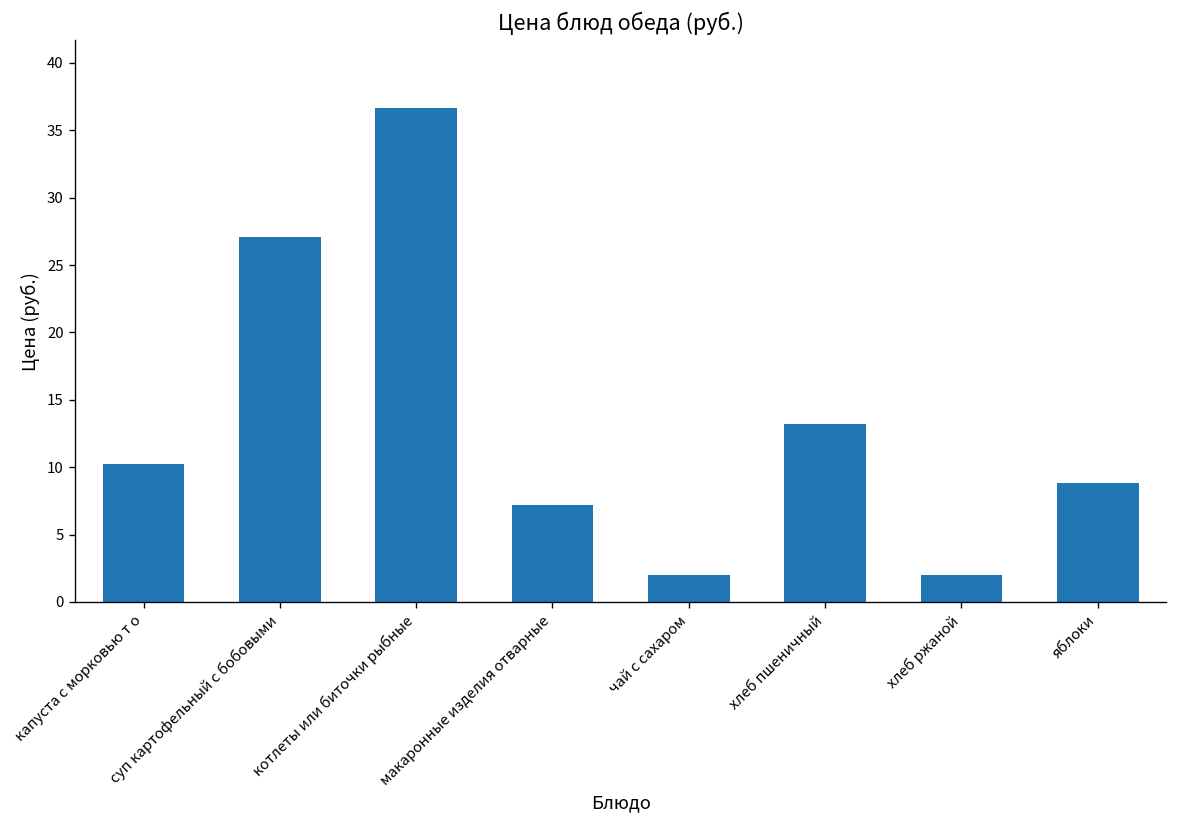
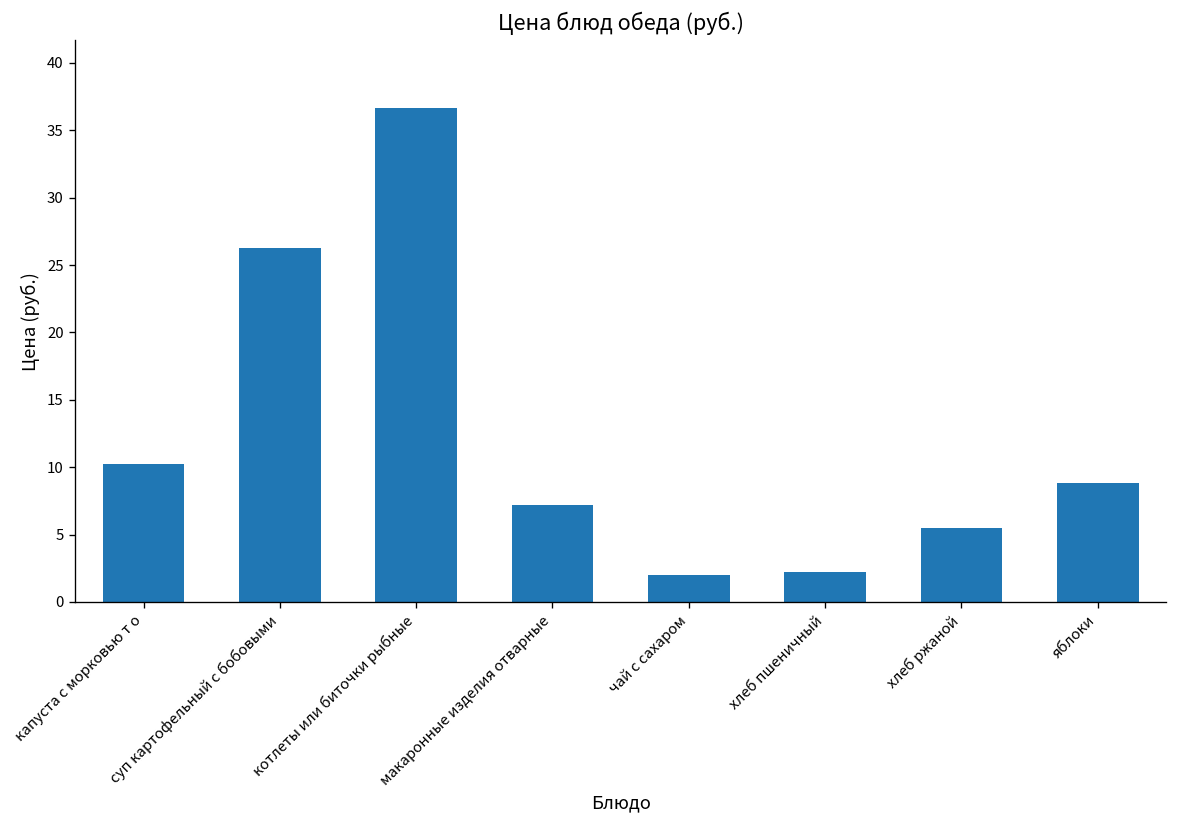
  {
    "капуста с морковью т о": 10.2,
-   "суп картофельный с бобовыми": 27.1,
+   "суп картофельный с бобовыми": 26.3,
    "котлеты или биточки рыбные": 36.7,
    "макаронные изделия отварные": 7.2,
    "чай с сахаром": 2.0,
-   "хлеб пшеничный": 13.2,
-   "хлеб ржаной": 2.0,
+   "хлеб пшеничный": 2.2,
+   "хлеб ржаной": 5.5,
    "яблоки": 8.8
  }
